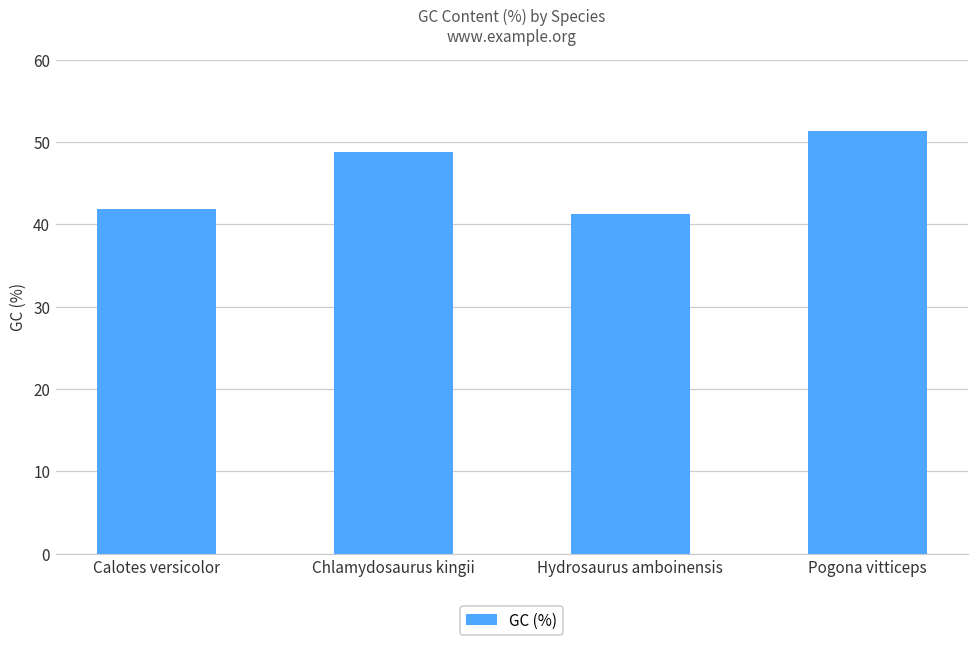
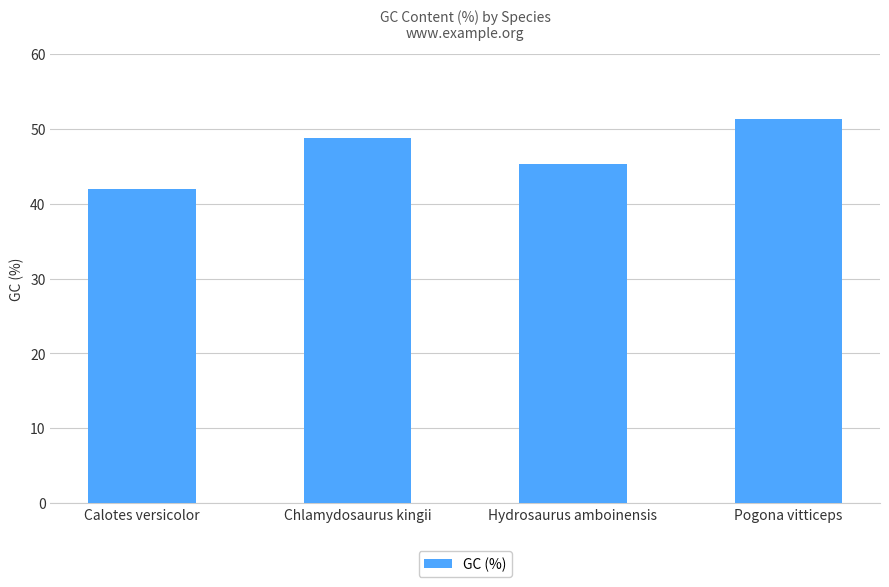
  {
    "Calotes versicolor": 42,
    "Chlamydosaurus kingii": 49,
-   "Hydrosaurus amboinensis": 41,
+   "Hydrosaurus amboinensis": 45,
    "Pogona vitticeps": 51
  }
